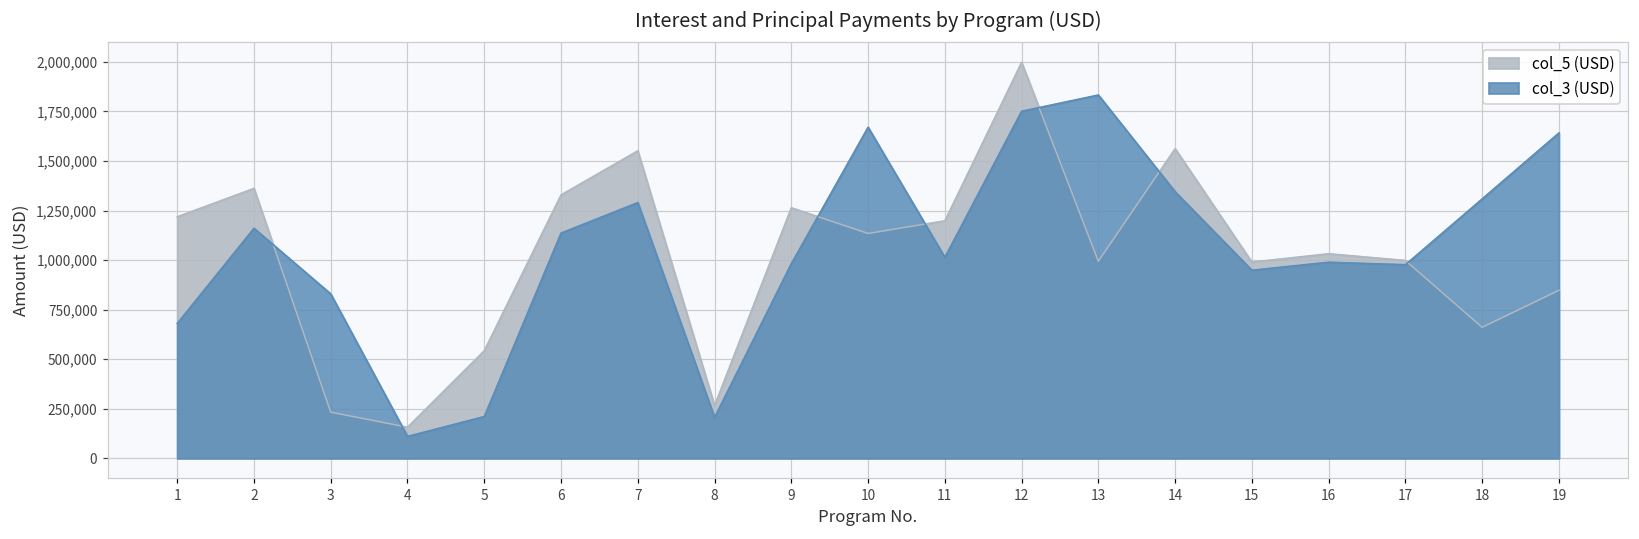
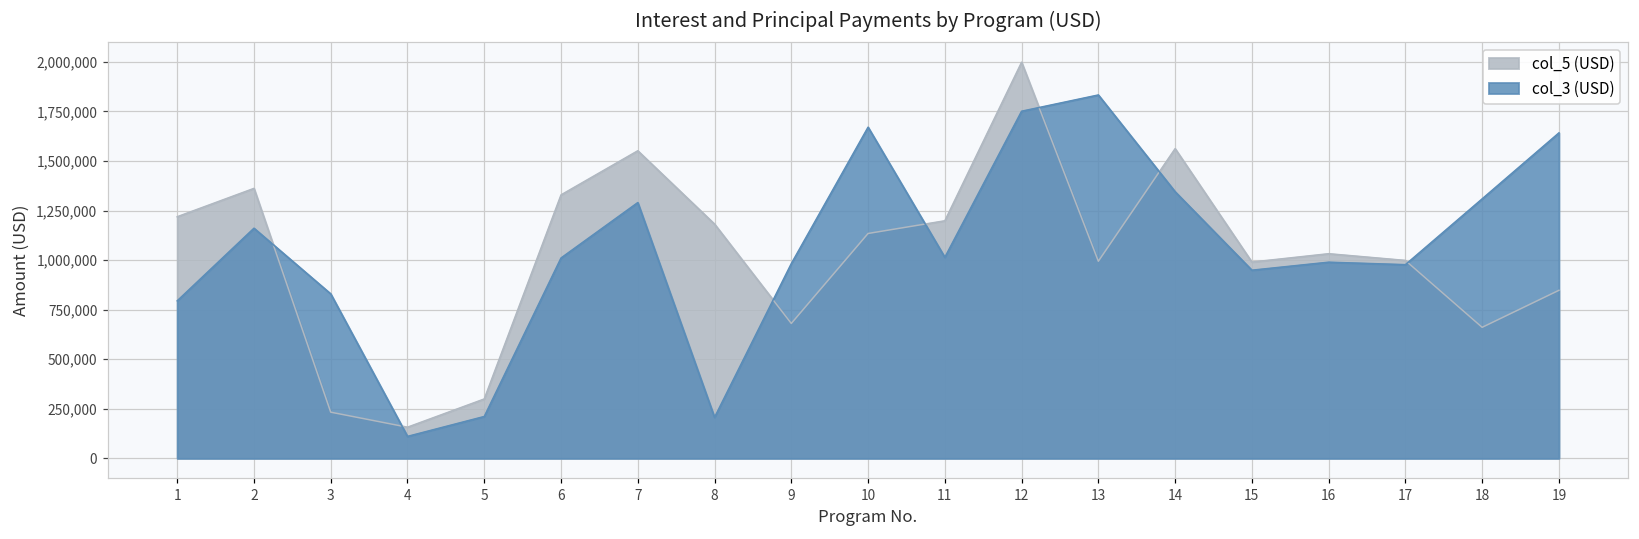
  {
    "col_5 (USD)": {
      "1": "1,220,000",
      "2": "1,360,000",
      "3": "230,000",
      "4": "160,000",
-     "5": "540,000",
+     "5": "300,000",
      "6": "1,330,000",
      "7": "1,550,000",
-     "8": "270,000",
-     "9": "1,260,000",
+     "8": "1,180,000",
+     "9": "680,000",
      "10": "1,130,000",
      "11": "1,200,000",
      "12": "2,000,000",
      "13": "990,000",
      "14": "1,560,000",
      "15": "990,000",
      "16": "1,030,000",
      "17": "1,000,000",
      "18": "660,000",
      "19": "850,000"
    },
    "col_3 (USD)": {
-     "1": "680,000",
+     "1": "790,000",
      "2": "1,160,000",
      "3": "830,000",
      "4": "110,000",
      "5": "210,000",
-     "6": "1,140,000",
+     "6": "1,010,000",
      "7": "1,290,000",
      "8": "210,000",
      "9": "980,000",
      "10": "1,670,000",
      "11": "1,010,000",
      "12": "1,750,000",
      "13": "1,830,000",
      "14": "1,340,000",
      "15": "950,000",
      "16": "990,000",
      "17": "980,000",
      "18": "1,310,000",
      "19": "1,640,000"
    }
  }
